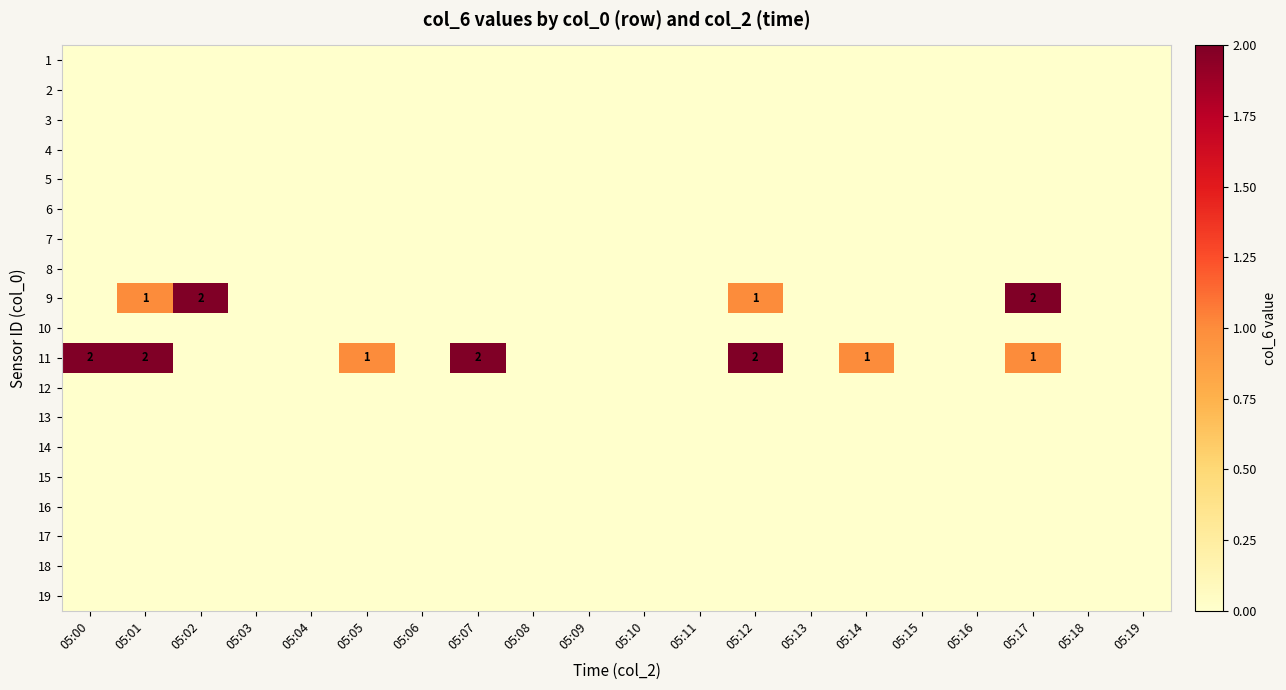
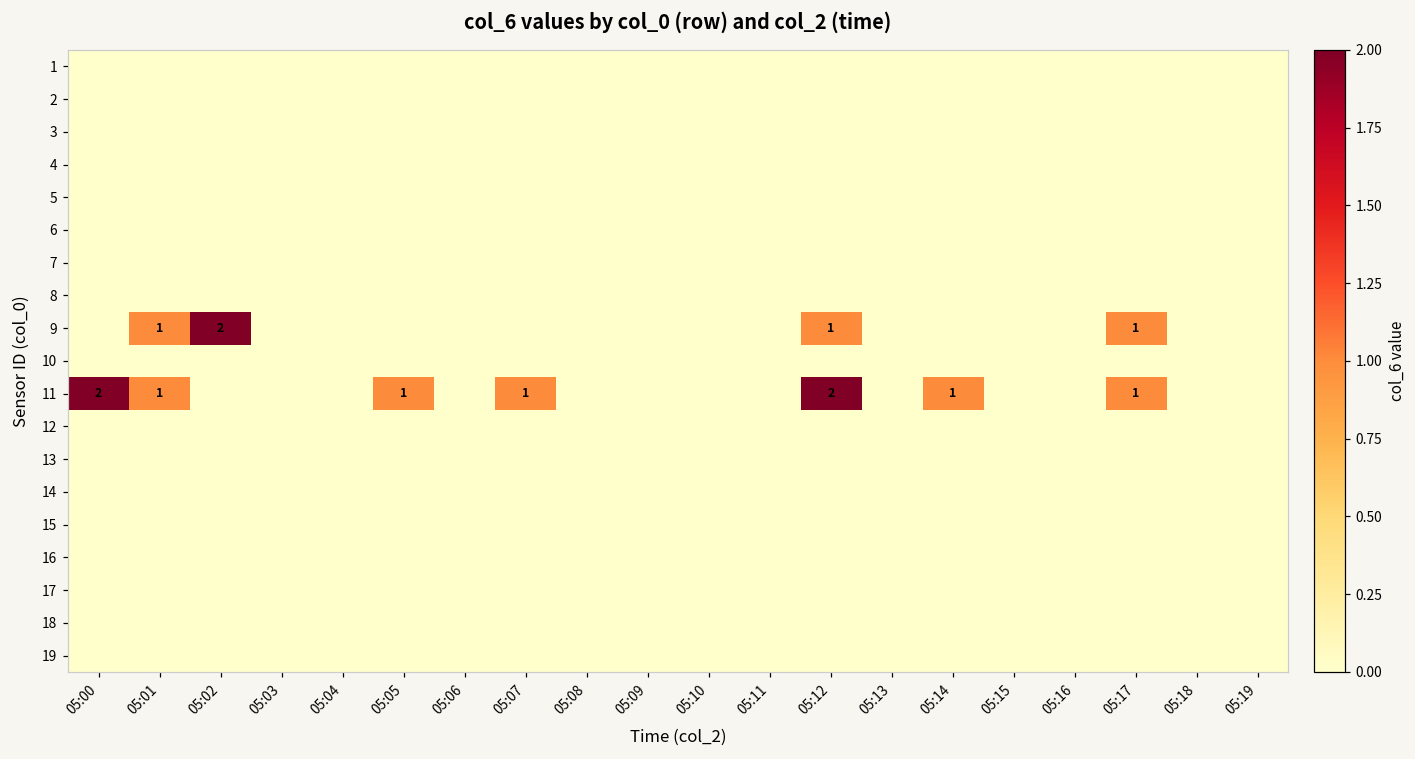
  {
    "9": {
      "05:01": 1,
      "05:02": 2,
      "05:12": 1,
-     "05:17": 2
+     "05:17": 1
    },
    "11": {
      "05:00": 2,
-     "05:01": 2,
+     "05:01": 1,
      "05:05": 1,
-     "05:07": 2,
+     "05:07": 1,
      "05:12": 2,
      "05:14": 1,
      "05:17": 1
    }
  }
